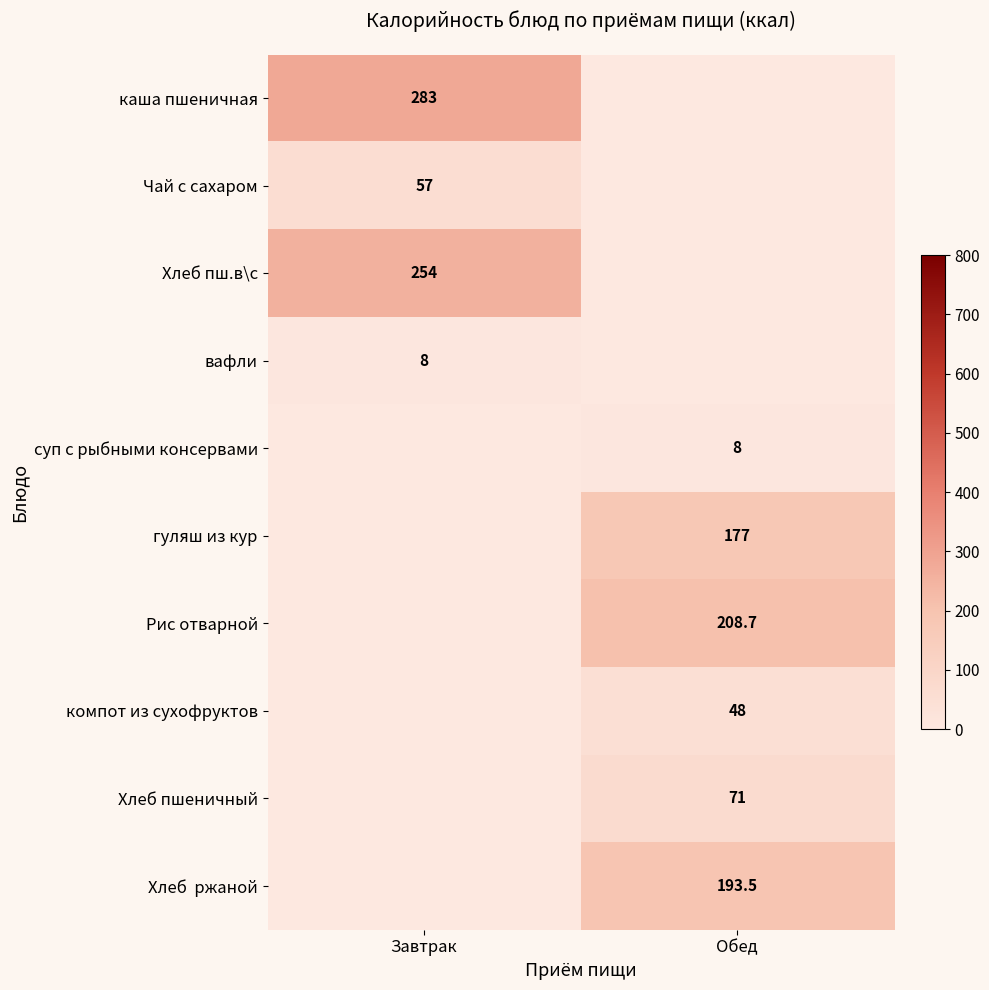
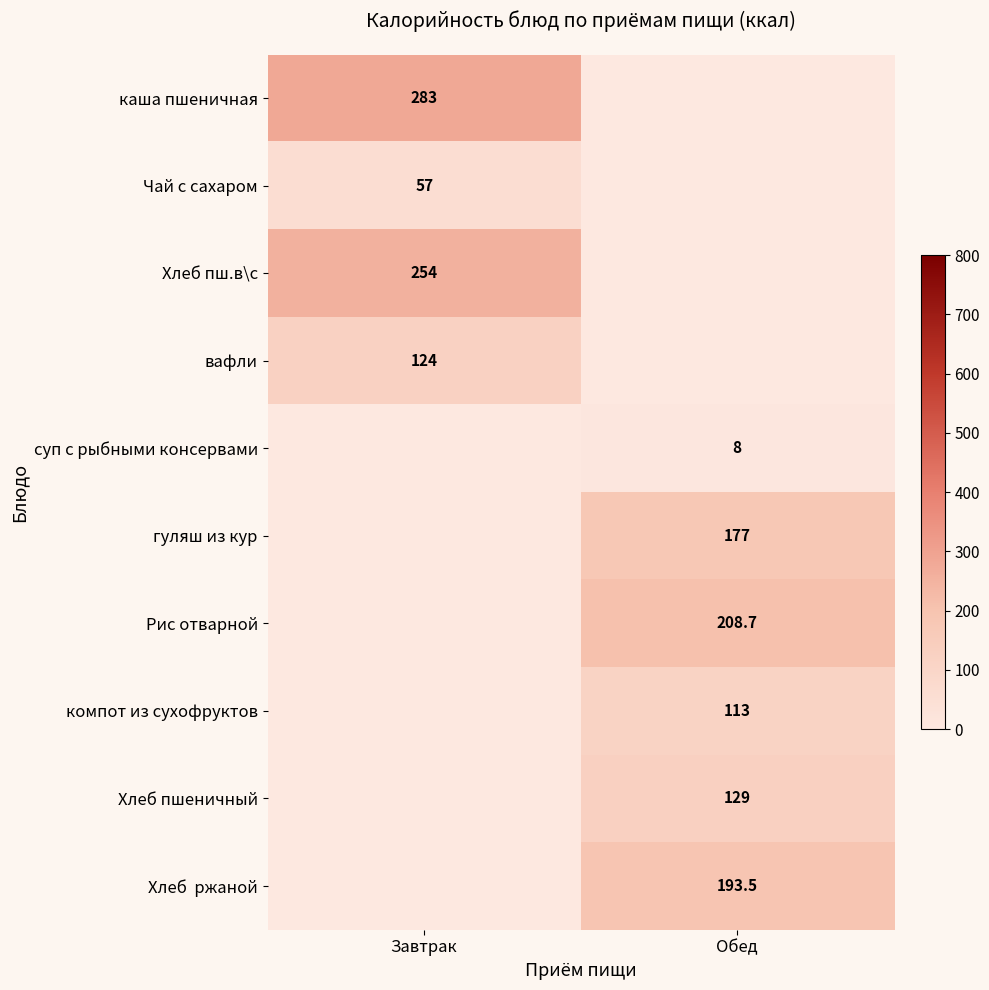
  {
    "каша пшеничная": {
      "Завтрак": 283
    },
    "Чай с сахаром": {
      "Завтрак": 57
    },
    "Хлеб пш.в\\с": {
      "Завтрак": 254
    },
    "вафли": {
-     "Завтрак": 8
+     "Завтрак": 124
    },
    "суп с рыбными консервами": {
      "Обед": 8
    },
    "гуляш из кур": {
      "Обед": 177
    },
    "Рис отварной": {
      "Обед": 208.7
    },
    "компот из сухофруктов": {
-     "Обед": 48
+     "Обед": 113
    },
    "Хлеб пшеничный": {
-     "Обед": 71
+     "Обед": 129
    },
    "Хлеб ржаной": {
      "Обед": 193.5
    }
  }
